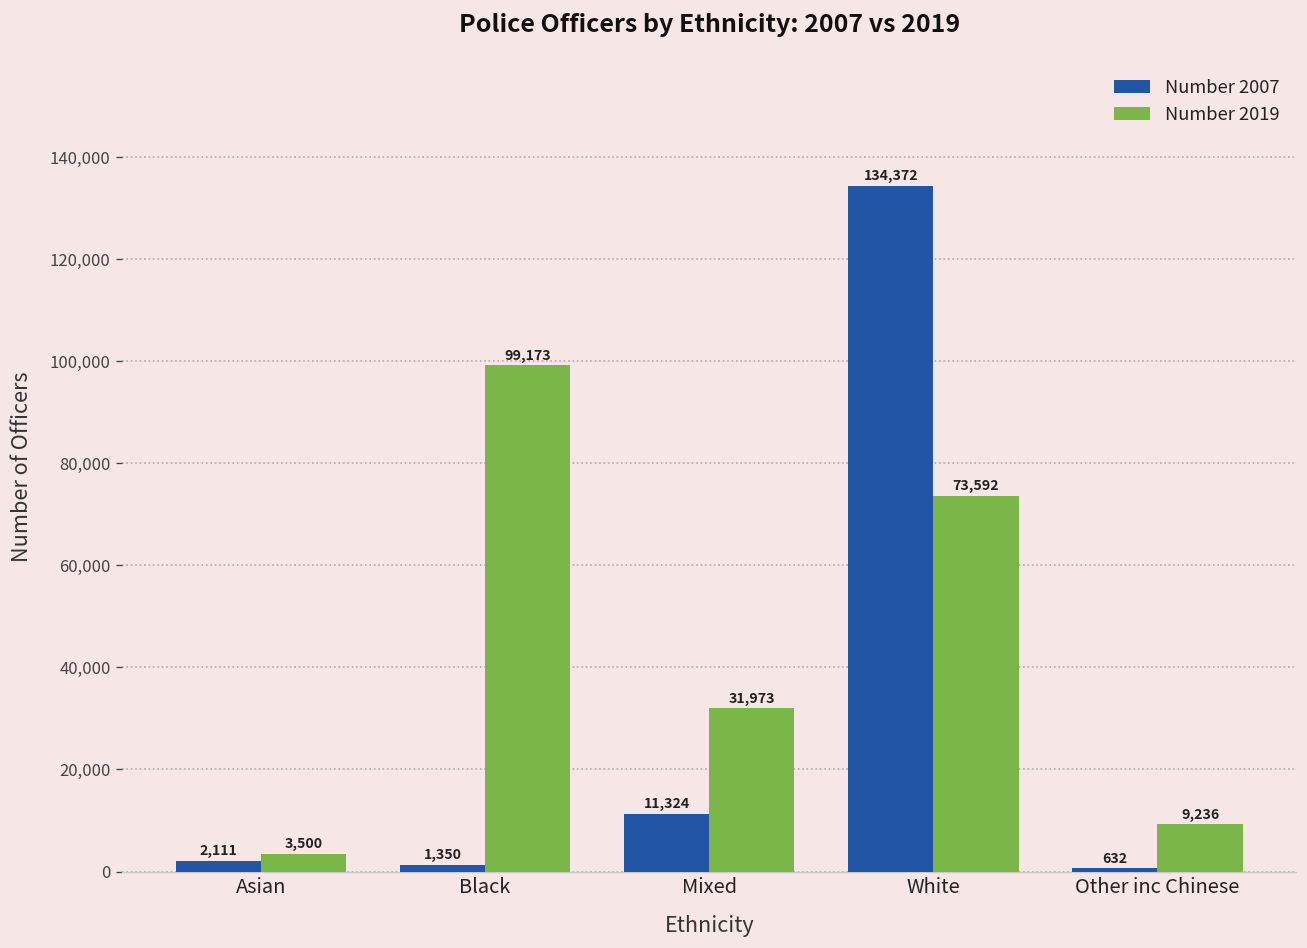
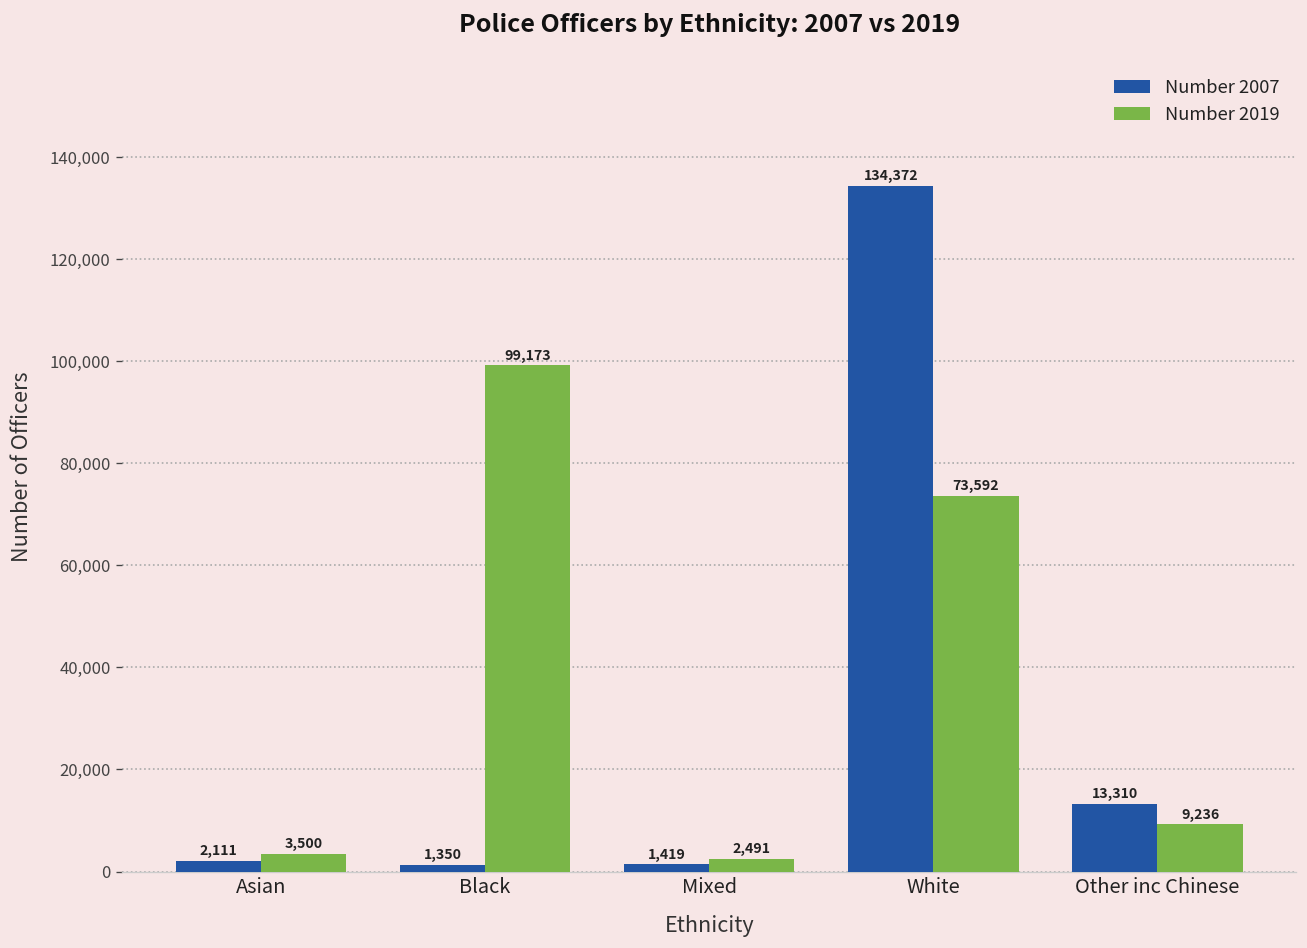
  {
    "Number 2007": {
      "Asian": "2,111",
      "Black": "1,350",
-     "Mixed": "11,324",
+     "Mixed": "1,419",
      "White": "134,372",
-     "Other inc Chinese": "632"
+     "Other inc Chinese": "13,310"
    },
    "Number 2019": {
      "Asian": "3,500",
      "Black": "99,173",
-     "Mixed": "31,973",
+     "Mixed": "2,491",
      "White": "73,592",
      "Other inc Chinese": "9,236"
    }
  }
